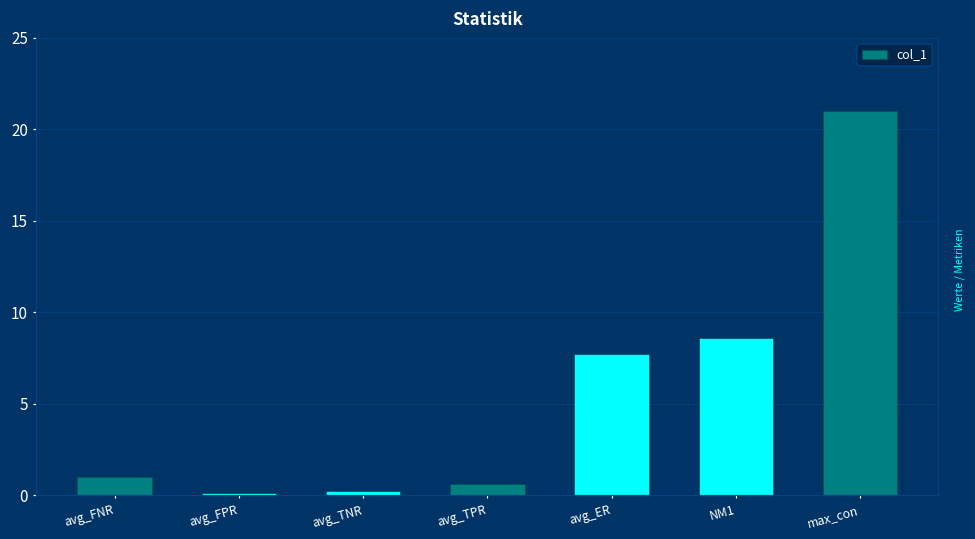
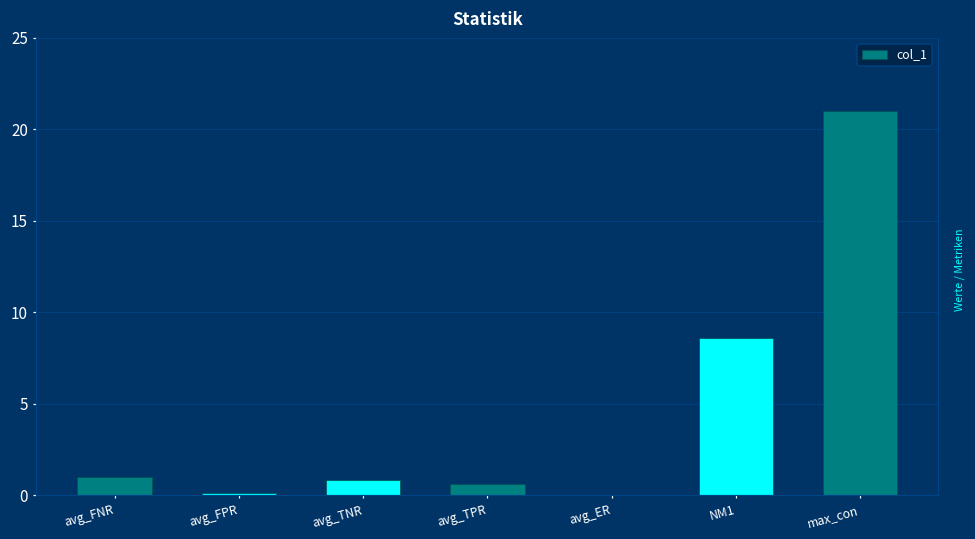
  {
    "avg_FNR": 1.0,
-   "avg_TNR": 0.3,
+   "avg_TNR": 0.9,
    "avg_TPR": 0.6,
-   "avg_ER": 7.7,
+   "avg_ER": 0.0,
    "NM1": 8.6,
    "max_con": 21.0
  }
